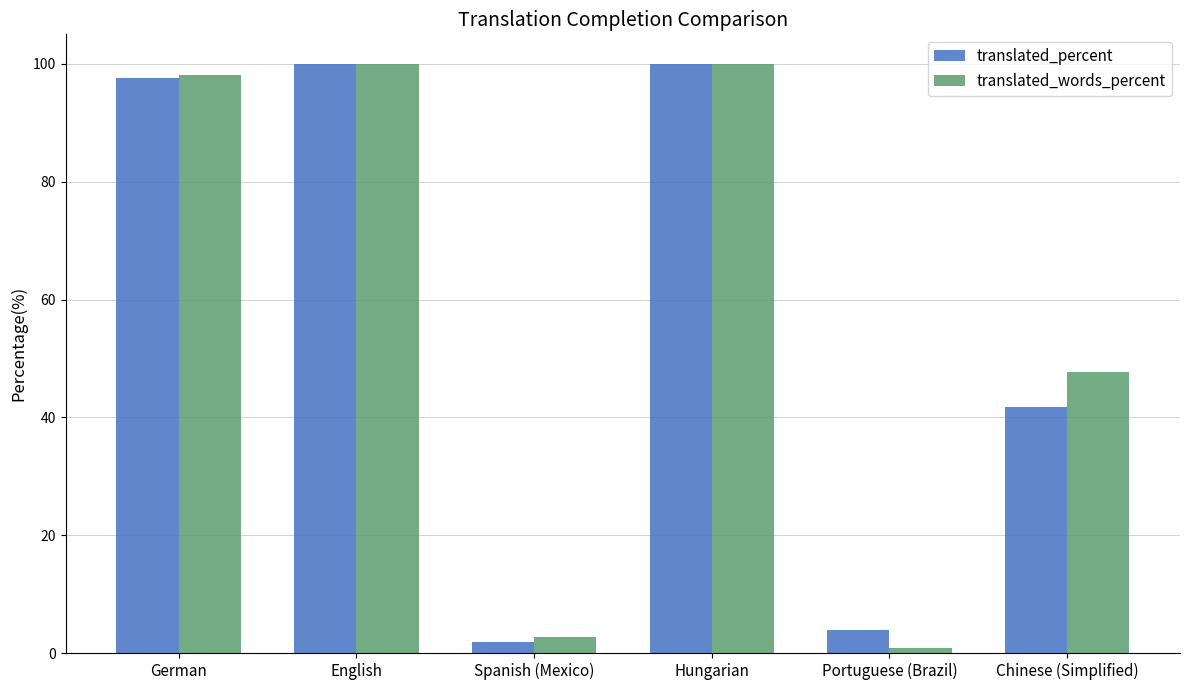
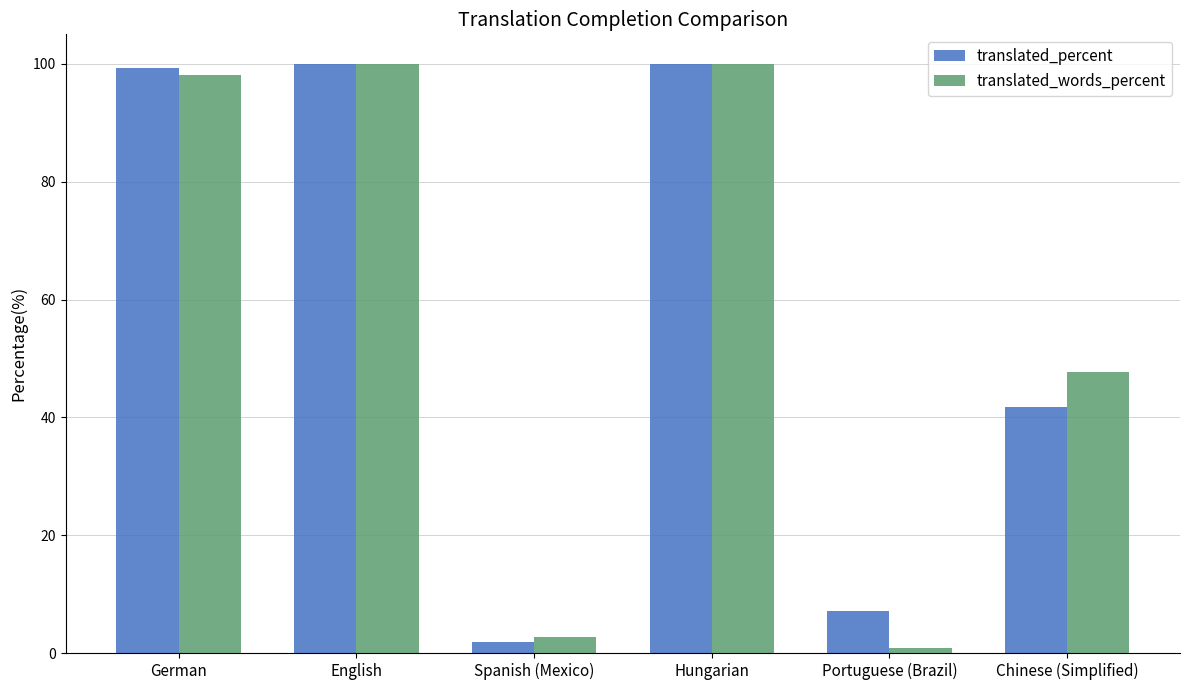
  {
    "translated_percent": {
-     "German": 98,
+     "German": 99,
      "English": 100,
      "Spanish (Mexico)": 2,
      "Hungarian": 100,
-     "Portuguese (Brazil)": 4,
+     "Portuguese (Brazil)": 7,
      "Chinese (Simplified)": 42
    },
    "translated_words_percent": {
      "German": 98,
      "English": 100,
      "Spanish (Mexico)": 3,
      "Hungarian": 100,
      "Portuguese (Brazil)": 1,
      "Chinese (Simplified)": 48
    }
  }
